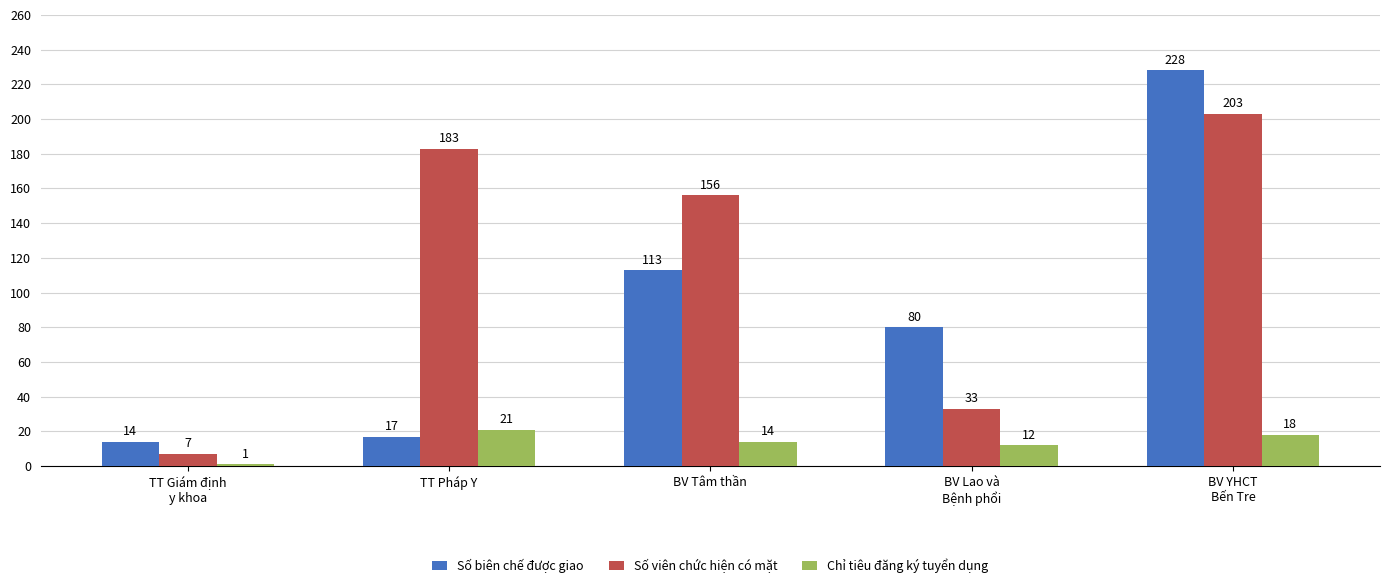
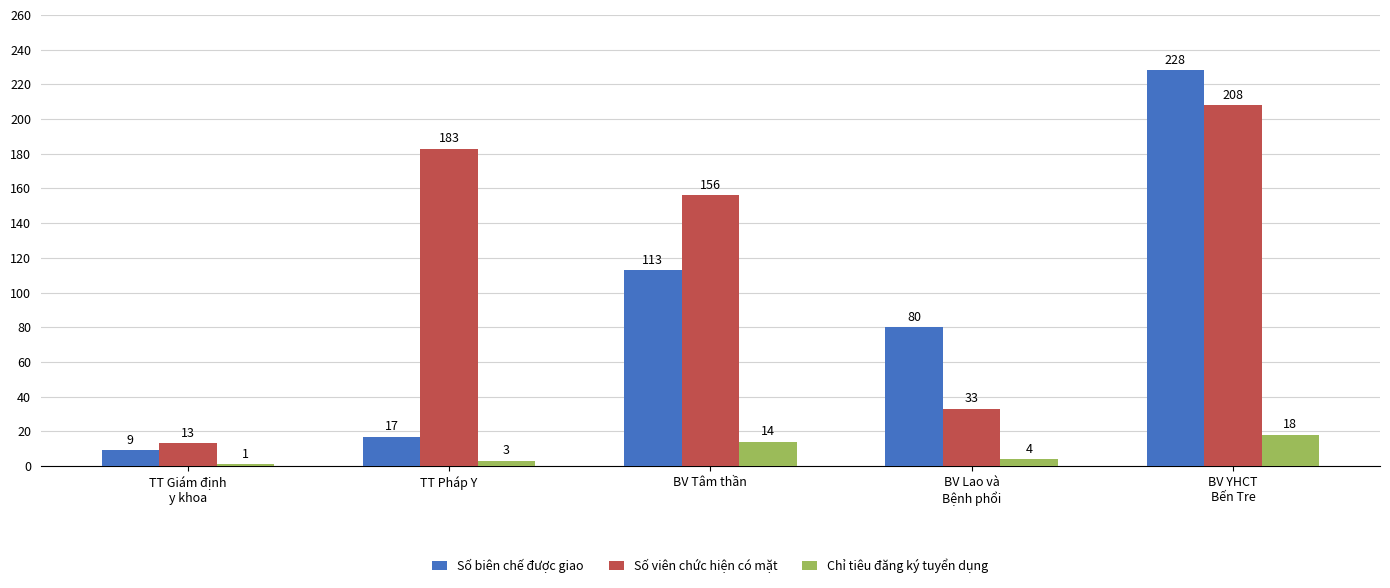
  {
    "Số biên chế được giao": {
-     "TT Giám định y khoa": 14,
+     "TT Giám định y khoa": 9,
      "TT Pháp Y": 17,
      "BV Tâm thần": 113,
      "BV Lao và Bệnh phổi": 80,
      "BV YHCT Bến Tre": 228
    },
    "Số viên chức hiện có mặt": {
-     "TT Giám định y khoa": 7,
+     "TT Giám định y khoa": 13,
      "TT Pháp Y": 183,
      "BV Tâm thần": 156,
      "BV Lao và Bệnh phổi": 33,
-     "BV YHCT Bến Tre": 203
+     "BV YHCT Bến Tre": 208
    },
    "Chỉ tiêu đăng ký tuyển dụng": {
      "TT Giám định y khoa": 1,
-     "TT Pháp Y": 21,
+     "TT Pháp Y": 3,
      "BV Tâm thần": 14,
-     "BV Lao và Bệnh phổi": 12,
+     "BV Lao và Bệnh phổi": 4,
      "BV YHCT Bến Tre": 18
    }
  }
